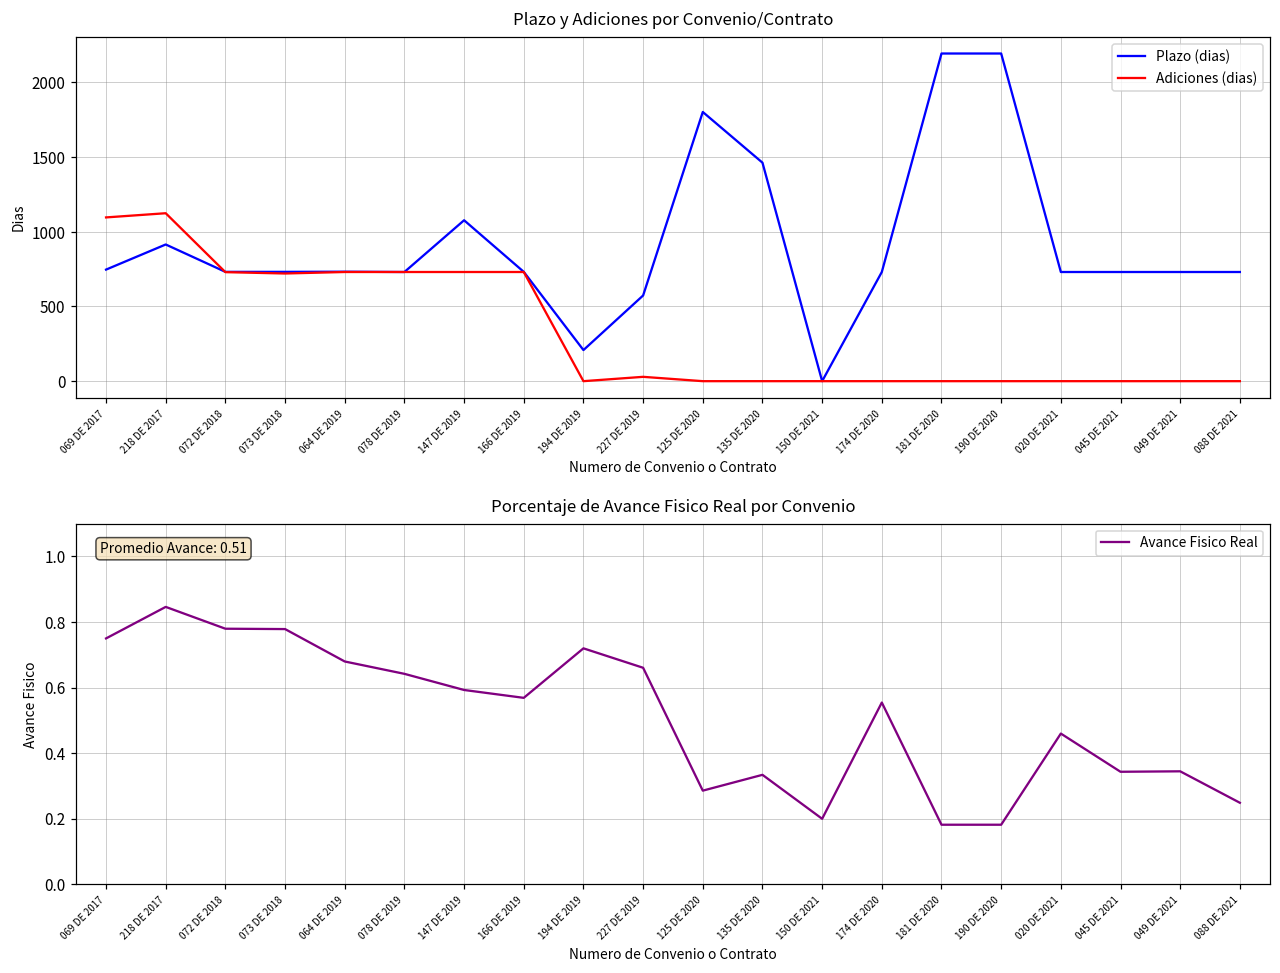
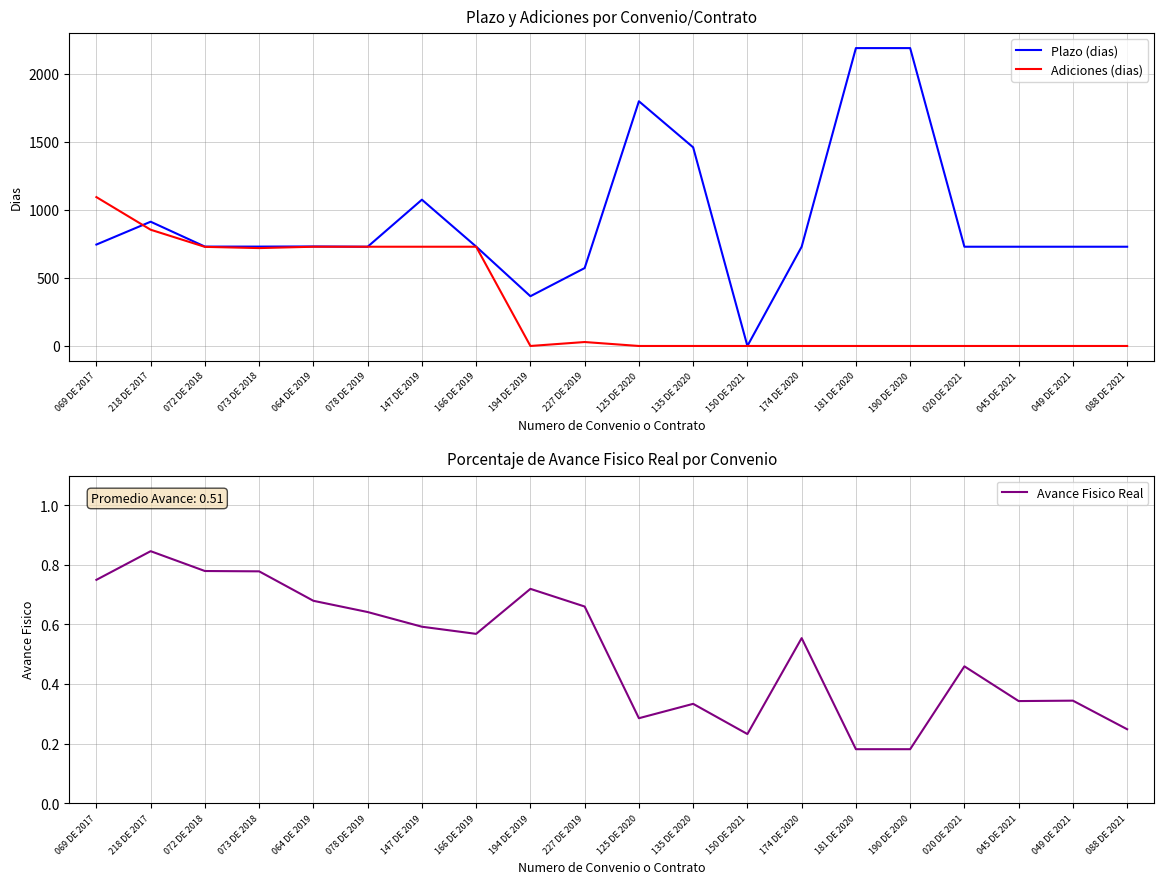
  {
    "Plazo y Adiciones por Convenio/Contrato": {
      "Plazo (dias)": {
        "069 DE 2017": 750,
        "218 DE 2017": 910,
        "147 DE 2019": 1080,
-       "194 DE 2019": 210,
+       "194 DE 2019": 370,
        "227 DE 2019": 570,
        "125 DE 2020": 1800,
        "135 DE 2020": 1460,
        "174 DE 2020": 730,
        "181 DE 2020": 2190,
        "190 DE 2020": 2190,
        "020 DE 2021": 730,
        "045 DE 2021": 730,
        "049 DE 2021": 730,
        "088 DE 2021": 730
      },
      "Adiciones (dias)": {
        "069 DE 2017": 1100,
-       "218 DE 2017": 1120,
+       "218 DE 2017": 860,
        "147 DE 2019": 730,
        "194 DE 2019": 0,
        "227 DE 2019": 30,
        "125 DE 2020": 0,
        "135 DE 2020": 0,
        "174 DE 2020": 0,
        "181 DE 2020": 0,
        "190 DE 2020": 0,
        "020 DE 2021": 0,
        "045 DE 2021": 0,
        "049 DE 2021": 0,
        "088 DE 2021": 0
      }
    },
    "Porcentaje de Avance Fisico Real por Convenio": {
      "069 DE 2017": 0.75,
      "218 DE 2017": 0.85,
      "072 DE 2018": 0.78,
      "073 DE 2018": 0.78,
      "064 DE 2019": 0.68,
      "078 DE 2019": 0.64,
      "147 DE 2019": 0.59,
      "166 DE 2019": 0.57,
      "194 DE 2019": 0.72,
      "227 DE 2019": 0.66,
      "125 DE 2020": 0.29,
      "135 DE 2020": 0.33,
-     "150 DE 2021": 0.20,
+     "150 DE 2021": 0.23,
      "174 DE 2020": 0.55,
      "181 DE 2020": 0.18,
      "190 DE 2020": 0.18,
      "020 DE 2021": 0.46,
      "045 DE 2021": 0.34,
      "049 DE 2021": 0.34,
      "088 DE 2021": 0.25
    }
  }
